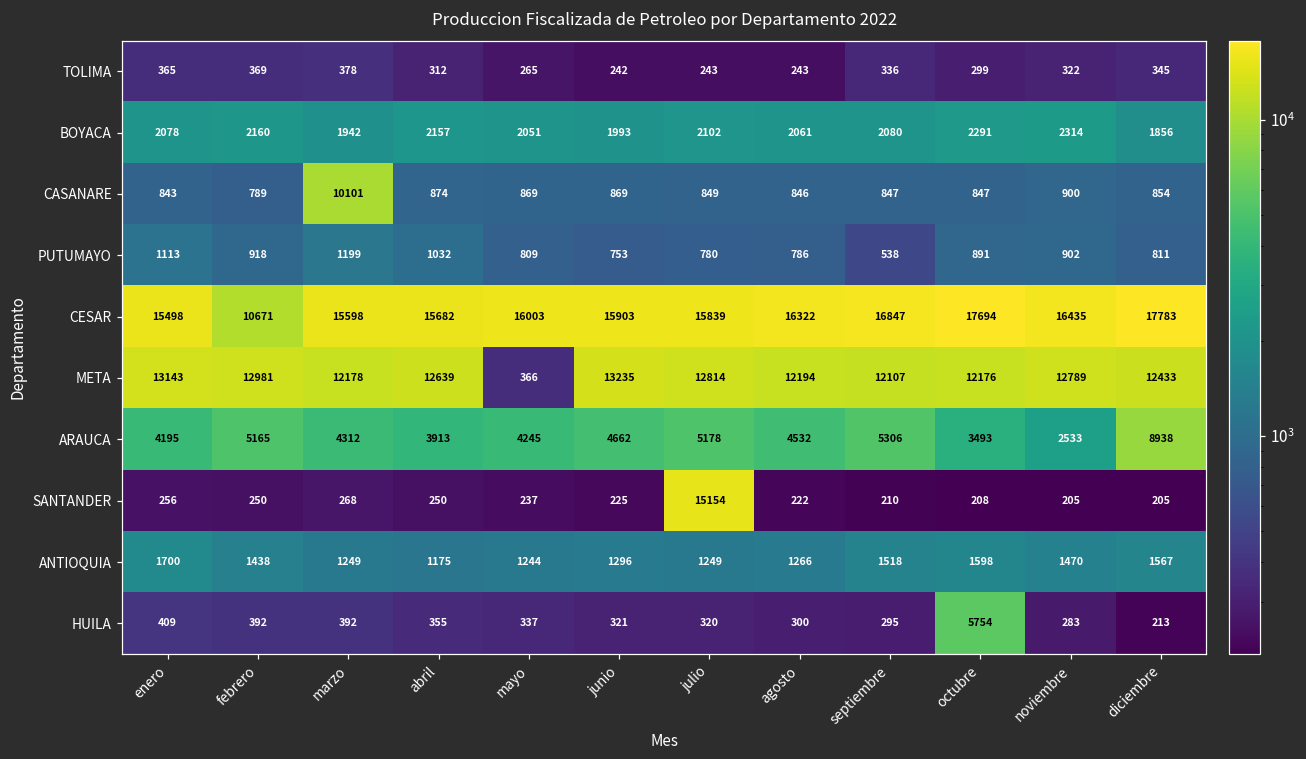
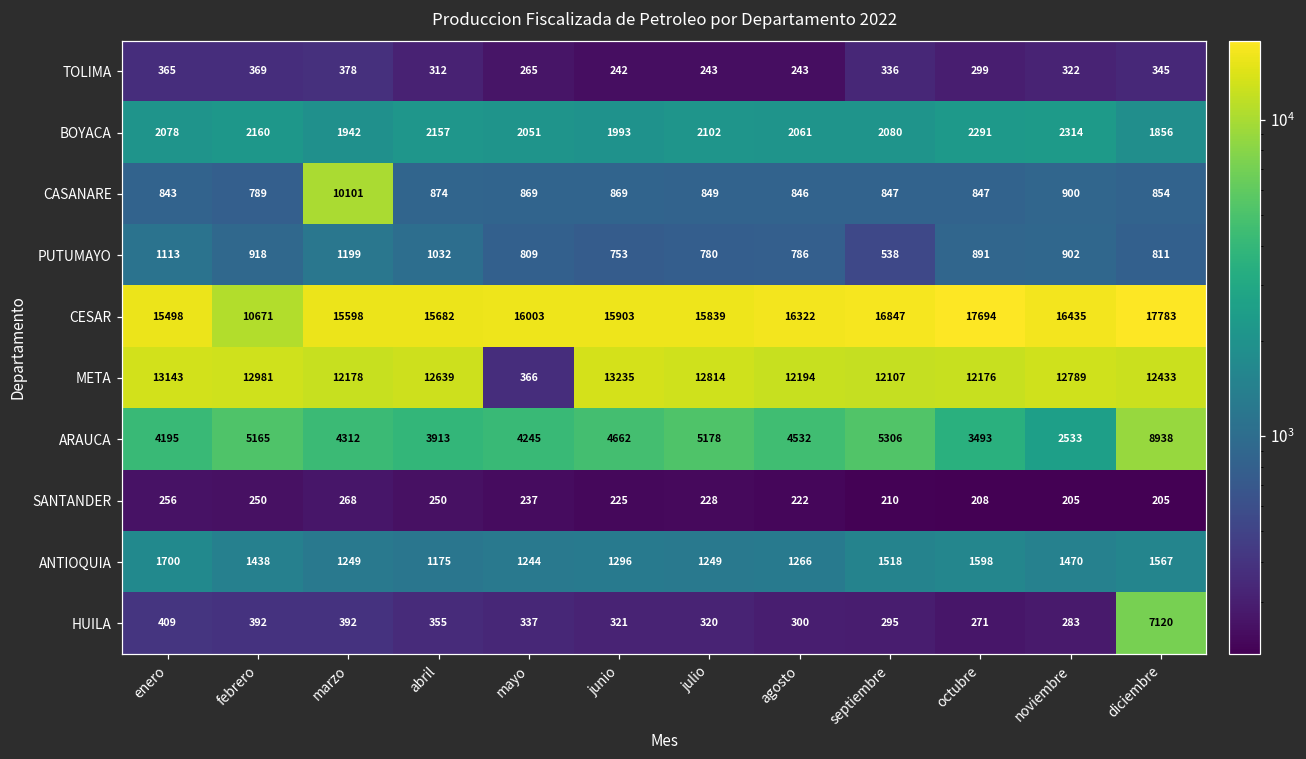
  {
    "TOLIMA": {
      "enero": 365,
      "febrero": 369,
      "marzo": 378,
      "abril": 312,
      "mayo": 265,
      "junio": 242,
      "julio": 243,
      "agosto": 243,
      "septiembre": 336,
      "octubre": 299,
      "noviembre": 322,
      "diciembre": 345
    },
    "BOYACA": {
      "enero": 2078,
      "febrero": 2160,
      "marzo": 1942,
      "abril": 2157,
      "mayo": 2051,
      "junio": 1993,
      "julio": 2102,
      "agosto": 2061,
      "septiembre": 2080,
      "octubre": 2291,
      "noviembre": 2314,
      "diciembre": 1856
    },
    "CASANARE": {
      "enero": 843,
      "febrero": 789,
      "marzo": 10101,
      "abril": 874,
      "mayo": 869,
      "junio": 869,
      "julio": 849,
      "agosto": 846,
      "septiembre": 847,
      "octubre": 847,
      "noviembre": 900,
      "diciembre": 854
    },
    "PUTUMAYO": {
      "enero": 1113,
      "febrero": 918,
      "marzo": 1199,
      "abril": 1032,
      "mayo": 809,
      "junio": 753,
      "julio": 780,
      "agosto": 786,
      "septiembre": 538,
      "octubre": 891,
      "noviembre": 902,
      "diciembre": 811
    },
    "CESAR": {
      "enero": 15498,
      "febrero": 10671,
      "marzo": 15598,
      "abril": 15682,
      "mayo": 16003,
      "junio": 15903,
      "julio": 15839,
      "agosto": 16322,
      "septiembre": 16847,
      "octubre": 17694,
      "noviembre": 16435,
      "diciembre": 17783
    },
    "META": {
      "enero": 13143,
      "febrero": 12981,
      "marzo": 12178,
      "abril": 12639,
      "mayo": 366,
      "junio": 13235,
      "julio": 12814,
      "agosto": 12194,
      "septiembre": 12107,
      "octubre": 12176,
      "noviembre": 12789,
      "diciembre": 12433
    },
    "ARAUCA": {
      "enero": 4195,
      "febrero": 5165,
      "marzo": 4312,
      "abril": 3913,
      "mayo": 4245,
      "junio": 4662,
      "julio": 5178,
      "agosto": 4532,
      "septiembre": 5306,
      "octubre": 3493,
      "noviembre": 2533,
      "diciembre": 8938
    },
    "SANTANDER": {
      "enero": 256,
      "febrero": 250,
      "marzo": 268,
      "abril": 250,
      "mayo": 237,
      "junio": 225,
-     "julio": 15154,
+     "julio": 228,
      "agosto": 222,
      "septiembre": 210,
      "octubre": 208,
      "noviembre": 205,
      "diciembre": 205
    },
    "ANTIOQUIA": {
      "enero": 1700,
      "febrero": 1438,
      "marzo": 1249,
      "abril": 1175,
      "mayo": 1244,
      "junio": 1296,
      "julio": 1249,
      "agosto": 1266,
      "septiembre": 1518,
      "octubre": 1598,
      "noviembre": 1470,
      "diciembre": 1567
    },
    "HUILA": {
      "enero": 409,
      "febrero": 392,
      "marzo": 392,
      "abril": 355,
      "mayo": 337,
      "junio": 321,
      "julio": 320,
      "agosto": 300,
      "septiembre": 295,
-     "octubre": 5754,
+     "octubre": 271,
      "noviembre": 283,
-     "diciembre": 213
+     "diciembre": 7120
    }
  }
